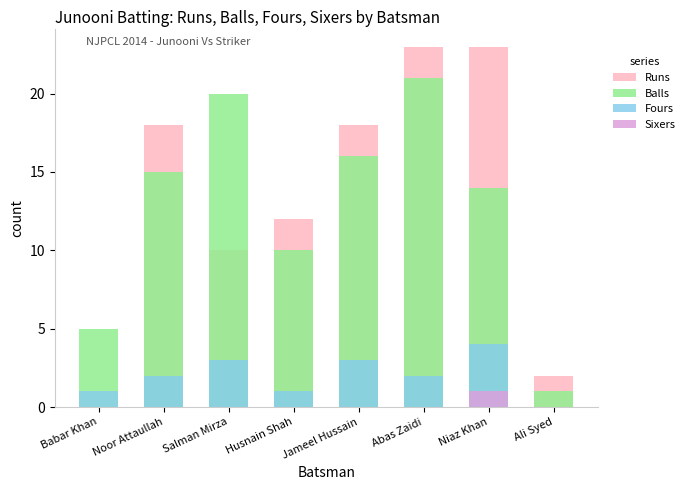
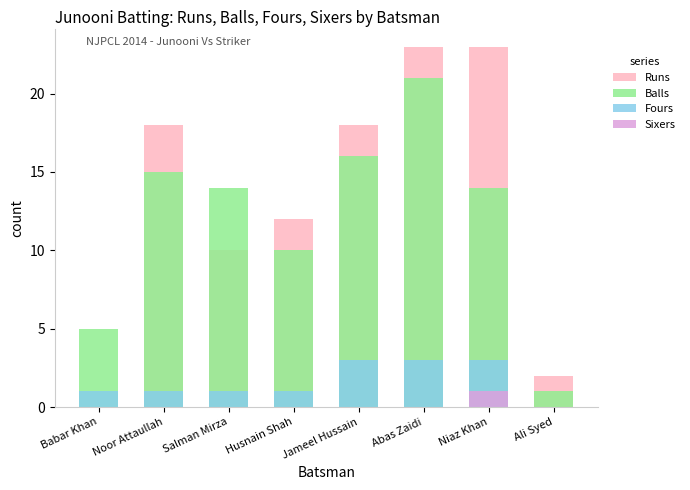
  {
    "Balls": {
      "Babar Khan": 5,
-     "Salman Mirza": 20
+     "Salman Mirza": 14
    },
    "Fours": {
-     "Noor Attaullah": 2,
-     "Salman Mirza": 3,
-     "Abas Zaidi": 2,
-     "Niaz Khan": 4,
+     "Noor Attaullah": 1,
+     "Salman Mirza": 1,
+     "Abas Zaidi": 3,
+     "Niaz Khan": 3,
      "Ali Syed": 0
    }
  }
